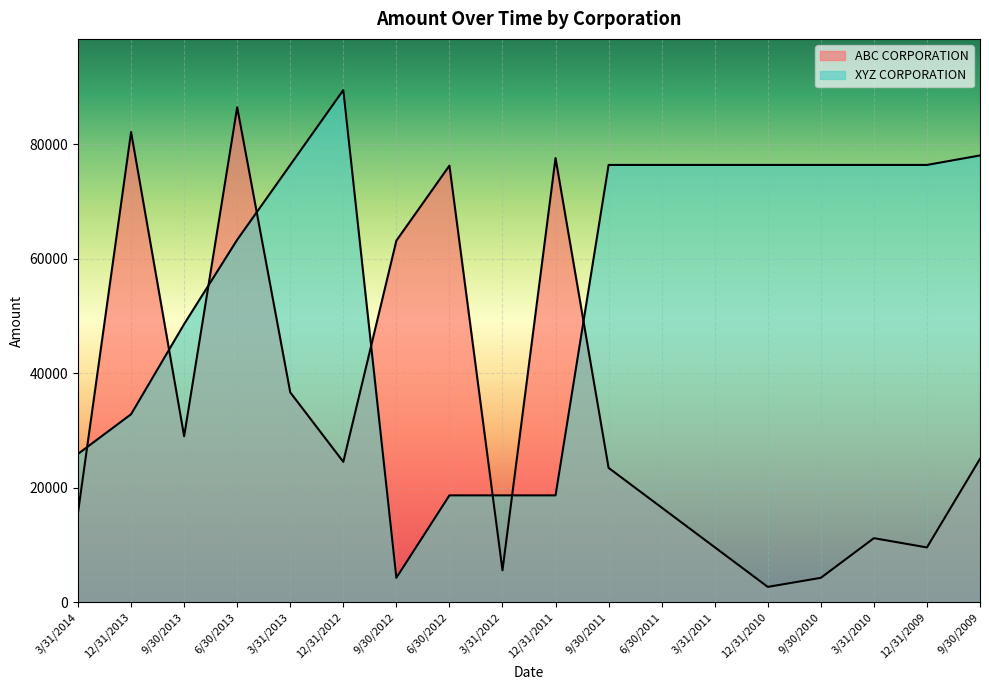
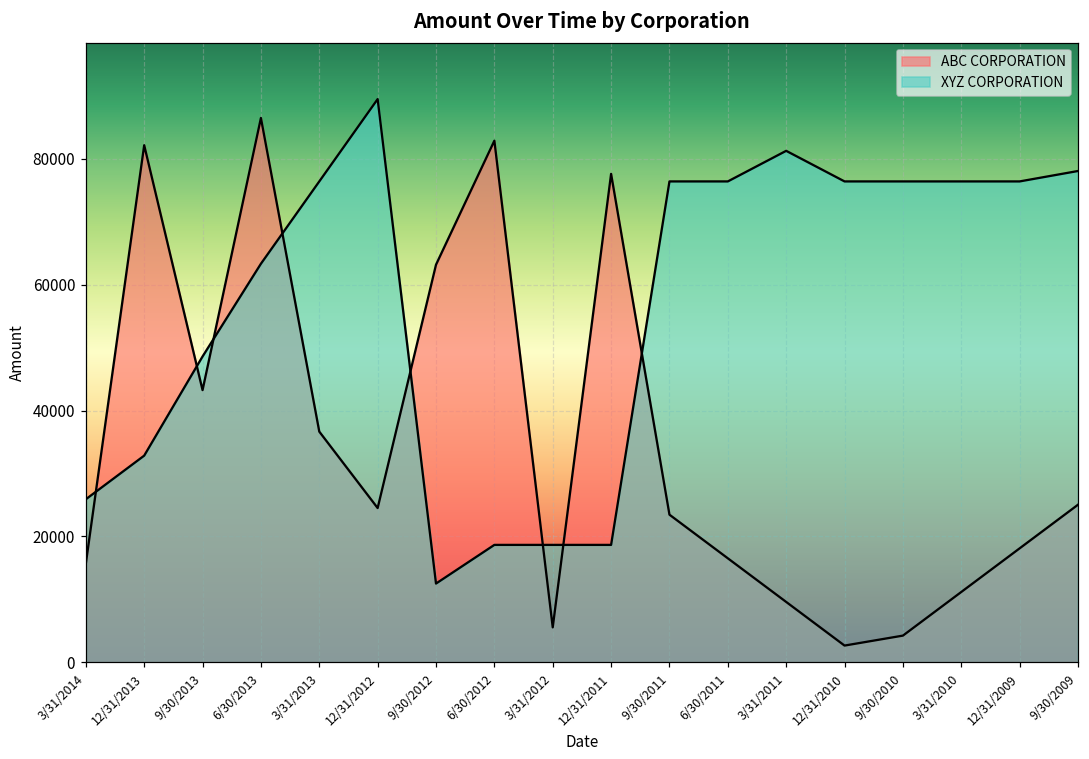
  {
    "ABC CORPORATION": {
      "3/31/2014": 16000,
      "12/31/2013": 82000,
-     "9/30/2013": 29000,
+     "9/30/2013": 43000,
      "6/30/2013": 86000,
      "3/31/2013": 37000,
      "12/31/2012": 25000,
      "9/30/2012": 63000,
-     "6/30/2012": 76000,
+     "6/30/2012": 83000,
      "3/31/2012": 6000,
      "12/31/2011": 78000,
      "9/30/2011": 23000,
      "6/30/2011": 17000,
      "3/31/2011": 10000,
      "12/31/2010": 3000,
      "9/30/2010": 4000,
      "3/31/2010": 11000,
-     "12/31/2009": 10000,
+     "12/31/2009": 18000,
      "9/30/2009": 25000
    },
    "XYZ CORPORATION": {
      "3/31/2014": 26000,
      "12/31/2013": 33000,
      "9/30/2013": 49000,
      "6/30/2013": 63000,
      "3/31/2013": 76000,
      "12/31/2012": 89000,
-     "9/30/2012": 4000,
+     "9/30/2012": 13000,
      "6/30/2012": 19000,
      "3/31/2012": 19000,
      "12/31/2011": 19000,
      "9/30/2011": 76000,
      "6/30/2011": 76000,
-     "3/31/2011": 76000,
+     "3/31/2011": 81000,
      "12/31/2010": 76000,
      "9/30/2010": 76000,
      "3/31/2010": 76000,
      "12/31/2009": 76000,
      "9/30/2009": 78000
    }
  }
